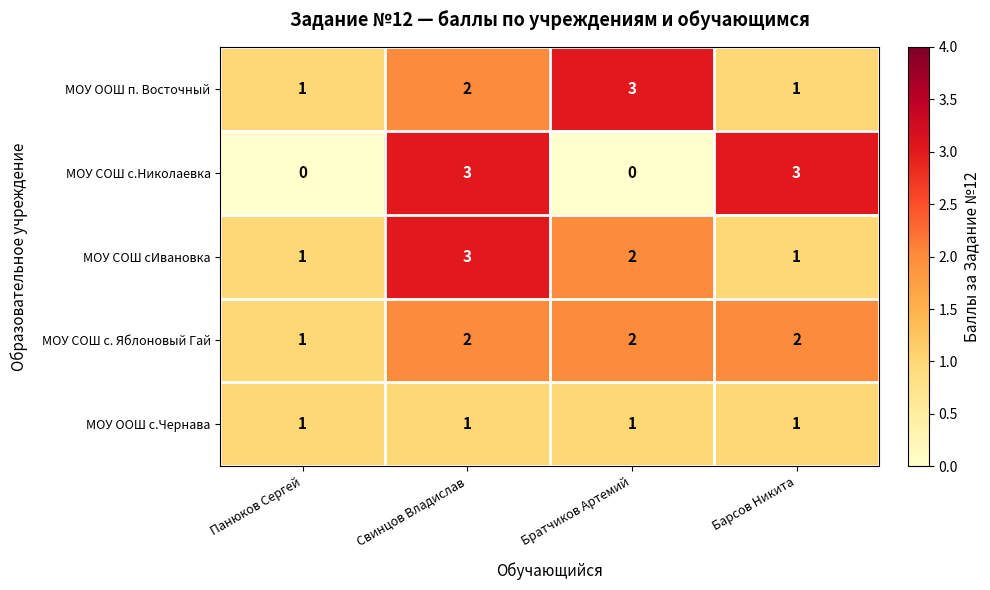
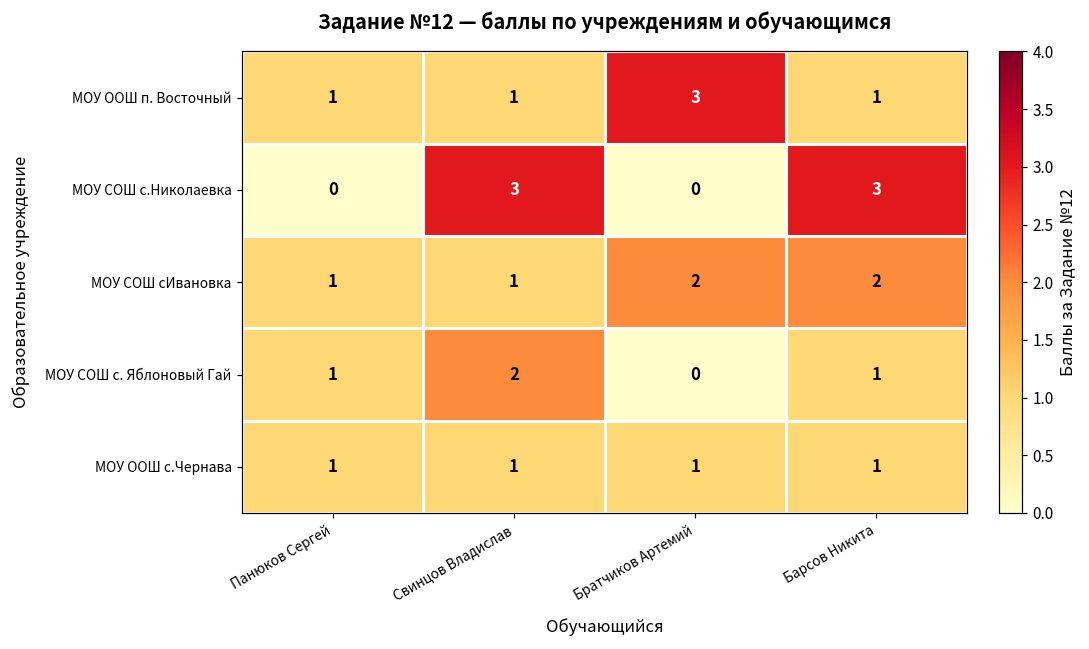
  {
    "МОУ ООШ п. Восточный": {
      "Панюков Сергей": 1,
-     "Свинцов Владислав": 2,
+     "Свинцов Владислав": 1,
      "Братчиков Артемий": 3,
      "Барсов Никита": 1
    },
    "МОУ СОШ с.Николаевка": {
      "Панюков Сергей": 0,
      "Свинцов Владислав": 3,
      "Братчиков Артемий": 0,
      "Барсов Никита": 3
    },
    "МОУ СОШ сИвановка": {
      "Панюков Сергей": 1,
-     "Свинцов Владислав": 3,
+     "Свинцов Владислав": 1,
      "Братчиков Артемий": 2,
-     "Барсов Никита": 1
+     "Барсов Никита": 2
    },
    "МОУ СОШ с. Яблоновый Гай": {
      "Панюков Сергей": 1,
      "Свинцов Владислав": 2,
-     "Братчиков Артемий": 2,
-     "Барсов Никита": 2
+     "Братчиков Артемий": 0,
+     "Барсов Никита": 1
    },
    "МОУ ООШ с.Чернава": {
      "Панюков Сергей": 1,
      "Свинцов Владислав": 1,
      "Братчиков Артемий": 1,
      "Барсов Никита": 1
    }
  }
